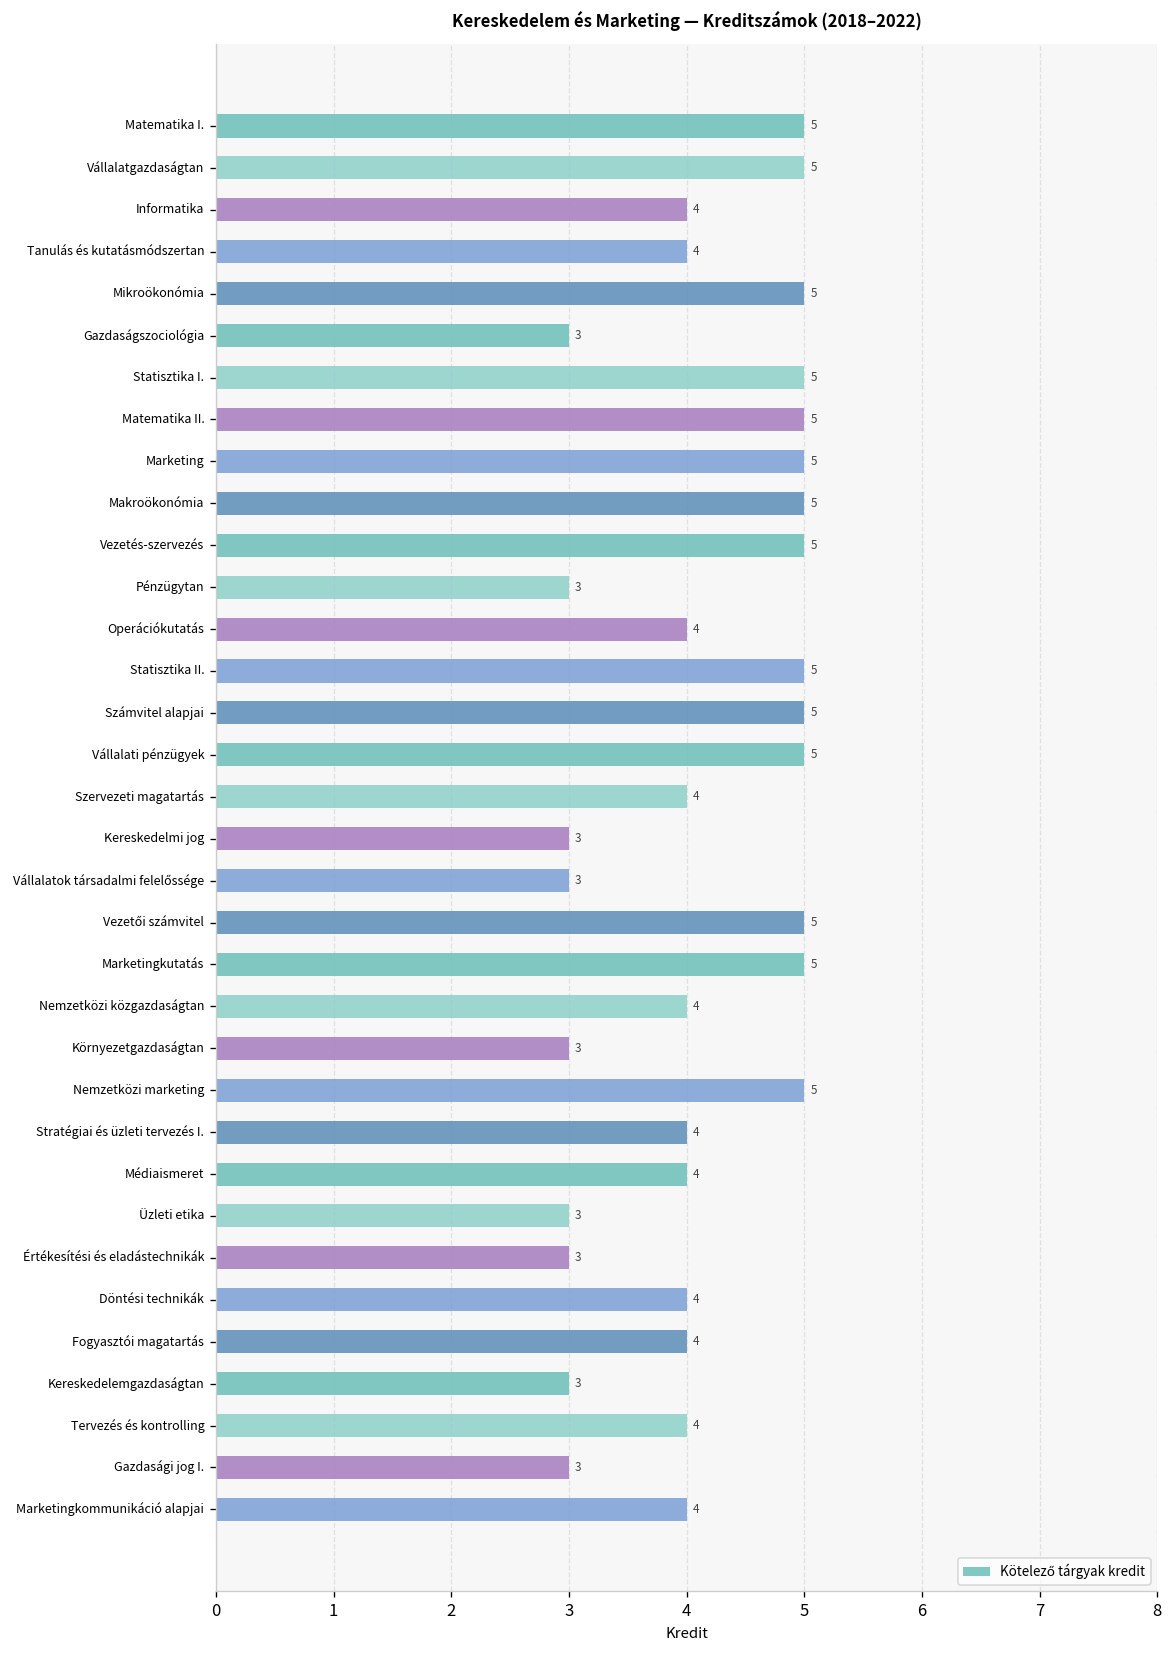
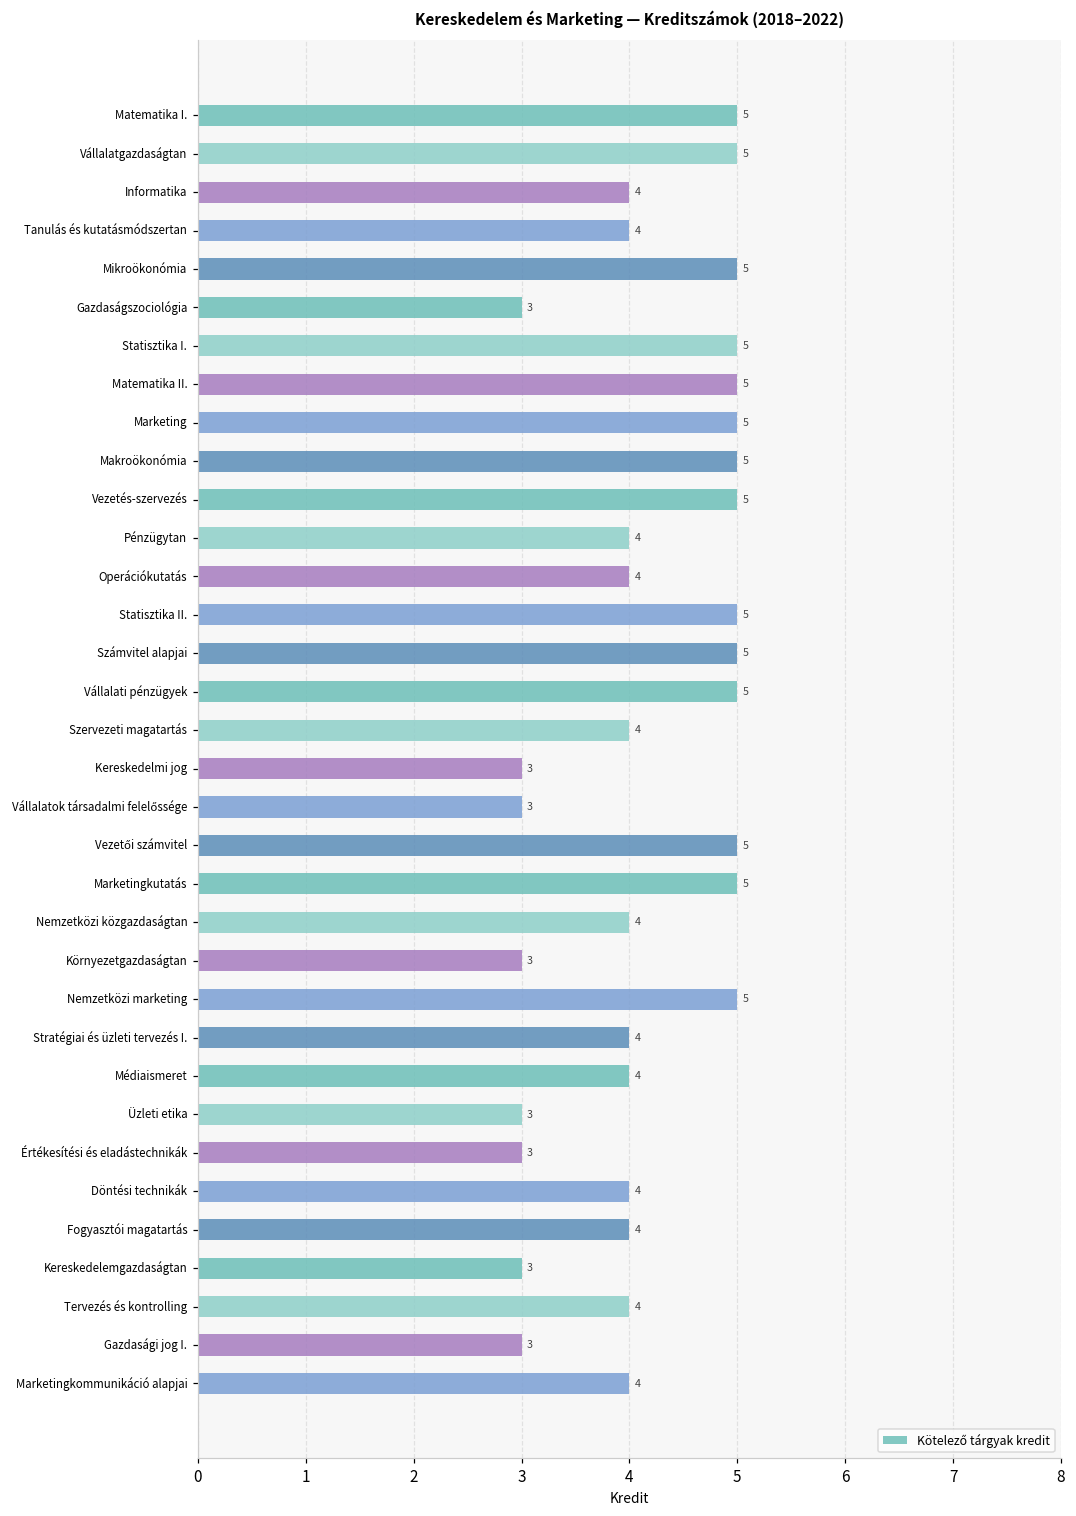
  {
    "Matematika I.": 5,
    "Vállalatgazdaságtan": 5,
    "Informatika": 4,
    "Tanulás és kutatásmódszertan": 4,
    "Mikroökonómia": 5,
    "Gazdaságszociológia": 3,
    "Statisztika I.": 5,
    "Matematika II.": 5,
    "Marketing": 5,
    "Makroökonómia": 5,
    "Vezetés-szervezés": 5,
-   "Pénzügytan": 3,
+   "Pénzügytan": 4,
    "Operációkutatás": 4,
    "Statisztika II.": 5,
    "Számvitel alapjai": 5,
    "Vállalati pénzügyek": 5,
    "Szervezeti magatartás": 4,
    "Kereskedelmi jog": 3,
    "Vállalatok társadalmi felelőssége": 3,
    "Vezetői számvitel": 5,
    "Marketingkutatás": 5,
    "Nemzetközi közgazdaságtan": 4,
    "Környezetgazdaságtan": 3,
    "Nemzetközi marketing": 5,
    "Stratégiai és üzleti tervezés I.": 4,
    "Médiaismeret": 4,
    "Üzleti etika": 3,
    "Értékesítési és eladástechnikák": 3,
    "Döntési technikák": 4,
    "Fogyasztói magatartás": 4,
    "Kereskedelemgazdaságtan": 3,
    "Tervezés és kontrolling": 4,
    "Gazdasági jog I.": 3,
    "Marketingkommunikáció alapjai": 4
  }
